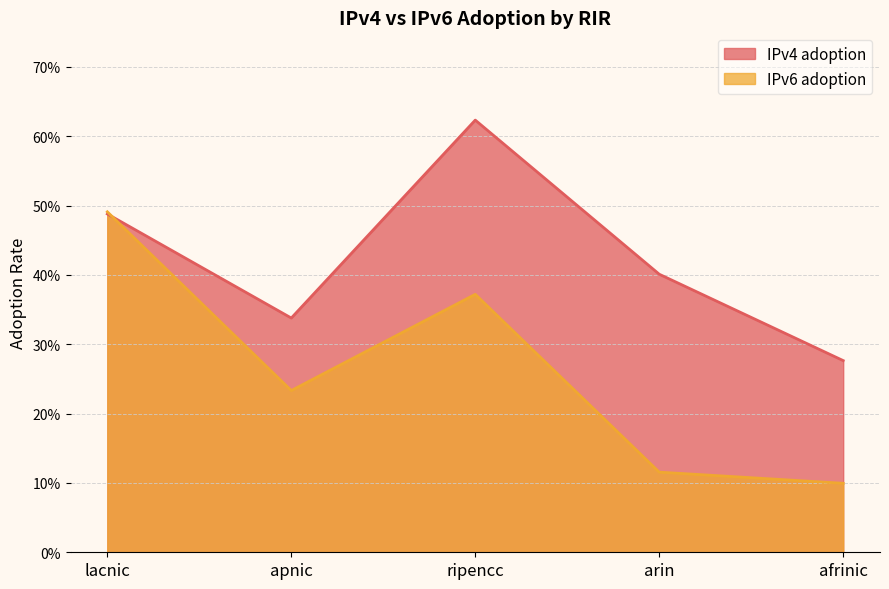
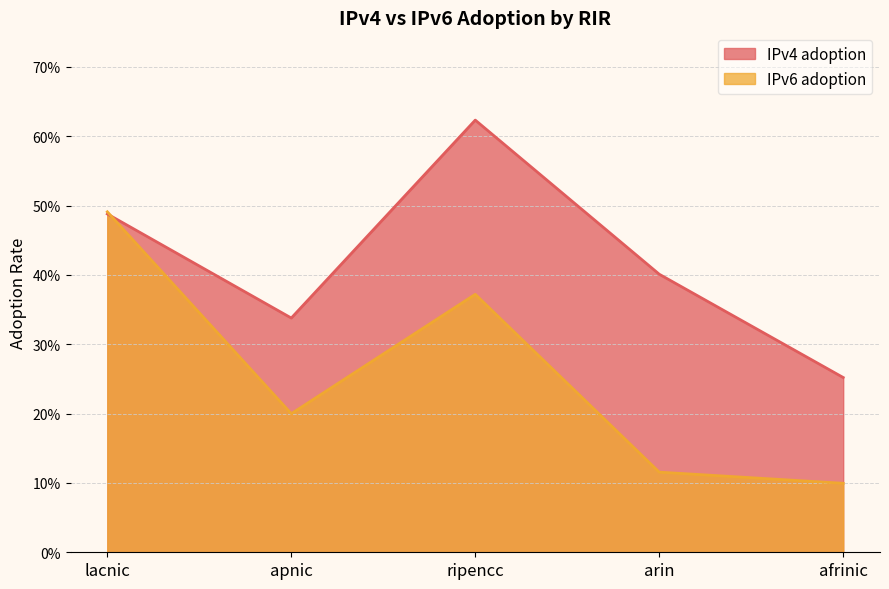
  {
    "IPv4 adoption": {
      "apnic": "34%",
      "ripencc": "62%",
      "arin": "40%",
-     "afrinic": "28%"
+     "afrinic": "25%"
    },
    "IPv6 adoption": {
-     "apnic": "23%",
+     "apnic": "20%",
      "ripencc": "37%",
      "arin": "12%",
      "afrinic": "10%"
    }
  }
